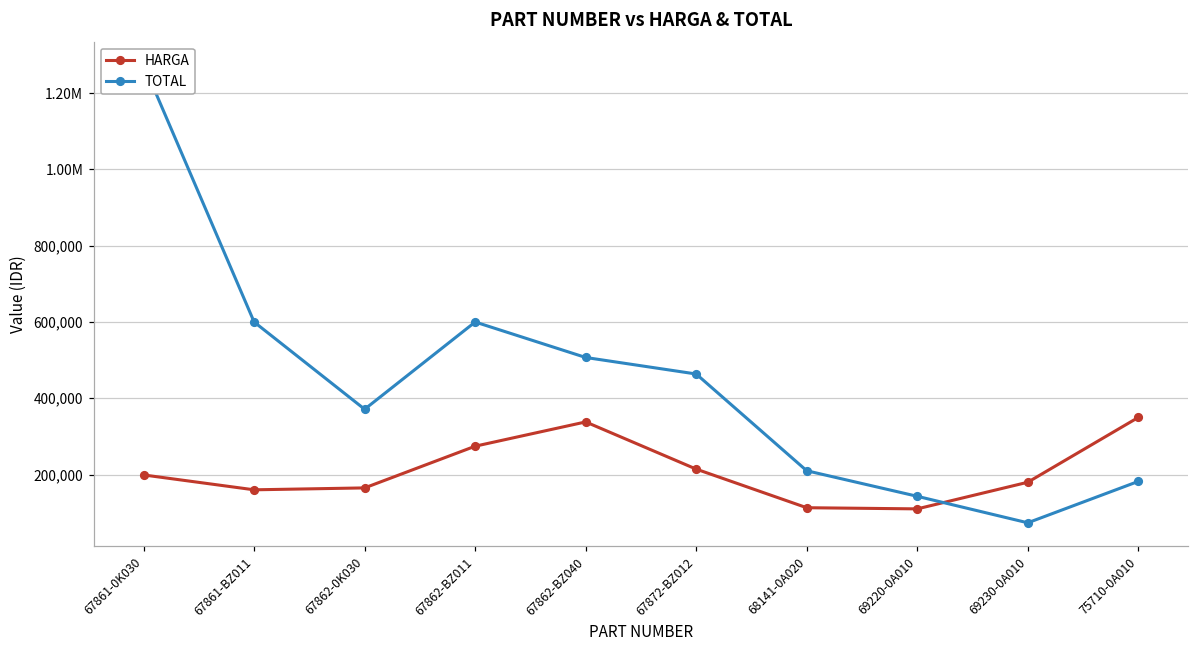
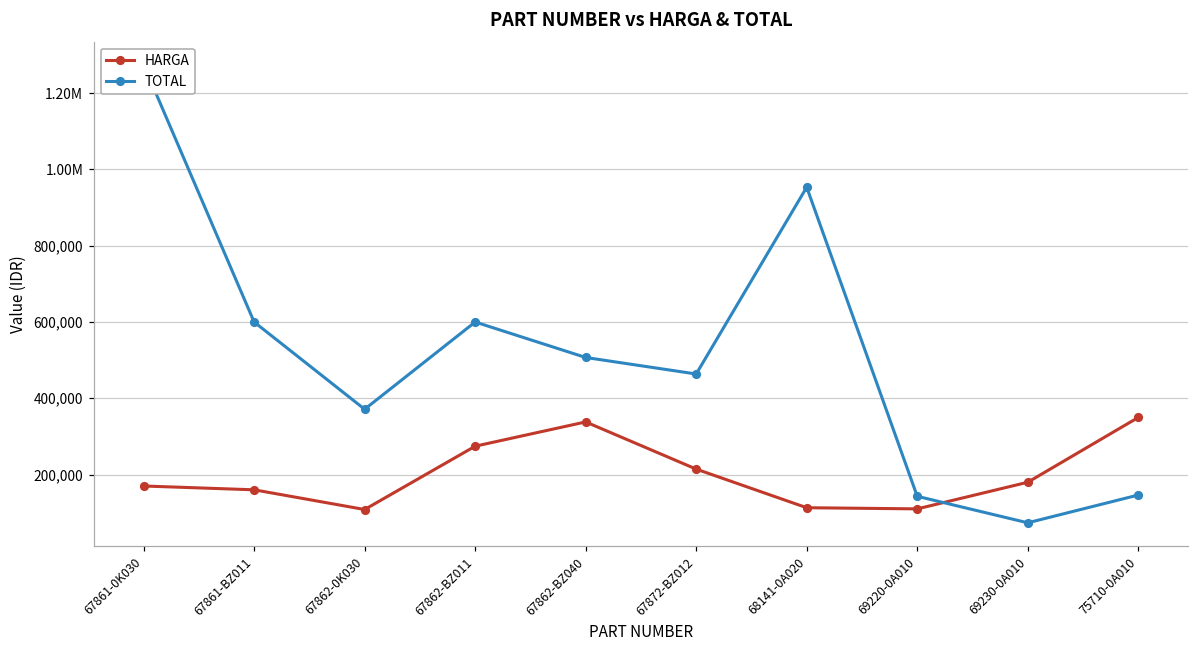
  {
    "HARGA": {
-     "67861-0K030": "200,000",
+     "67861-0K030": "170,000",
      "67861-BZ011": "160,000",
-     "67862-0K030": "170,000",
+     "67862-0K030": "110,000",
      "67862-BZ011": "270,000",
      "67862-BZ040": "340,000",
      "67872-BZ012": "210,000",
      "68141-0A020": "110,000",
      "69220-0A010": "110,000",
      "69230-0A010": "180,000",
      "75710-0A010": "350,000"
    },
    "TOTAL": {
      "67861-BZ011": "600,000",
      "67862-0K030": "370,000",
      "67862-BZ011": "600,000",
      "67862-BZ040": "510,000",
      "67872-BZ012": "460,000",
-     "68141-0A020": "210,000",
+     "68141-0A020": "950,000",
      "69220-0A010": "140,000",
      "69230-0A010": "70,000",
-     "75710-0A010": "180,000"
+     "75710-0A010": "150,000"
    }
  }
